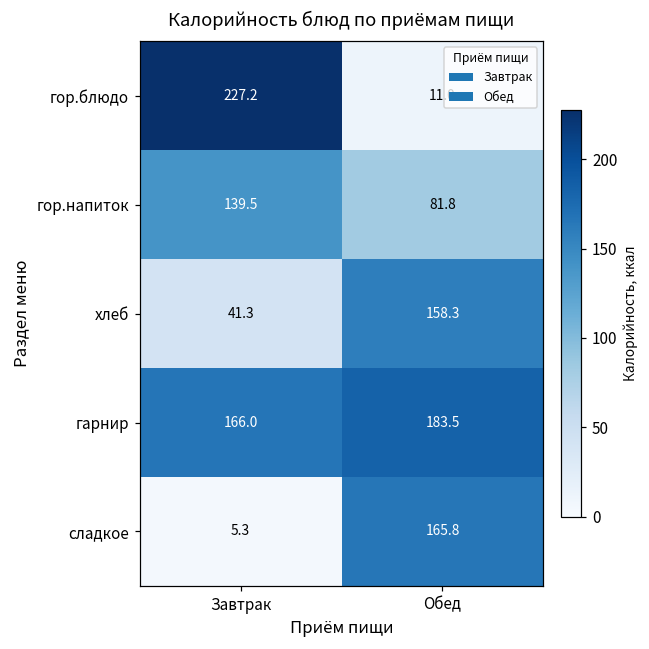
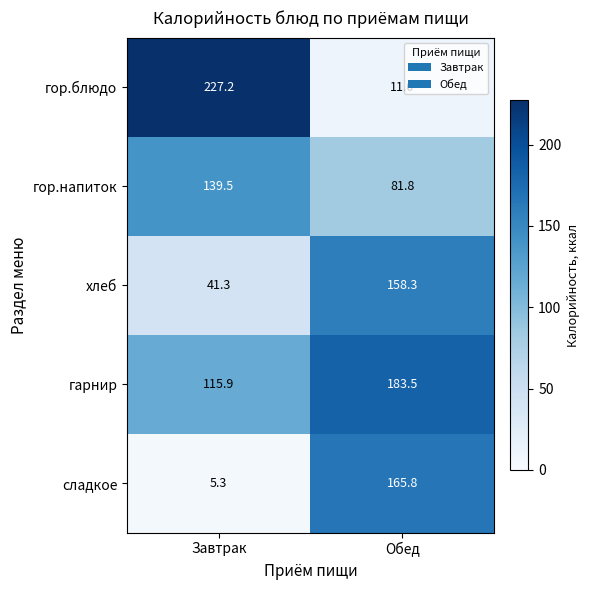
  {
    "гор.блюдо": {
      "Завтрак": 227.2
    },
    "гор.напиток": {
      "Завтрак": 139.5,
      "Обед": 81.8
    },
    "хлеб": {
      "Завтрак": 41.3,
      "Обед": 158.3
    },
    "гарнир": {
-     "Завтрак": 166.0,
+     "Завтрак": 115.9,
      "Обед": 183.5
    },
    "сладкое": {
      "Завтрак": 5.3,
      "Обед": 165.8
    }
  }
